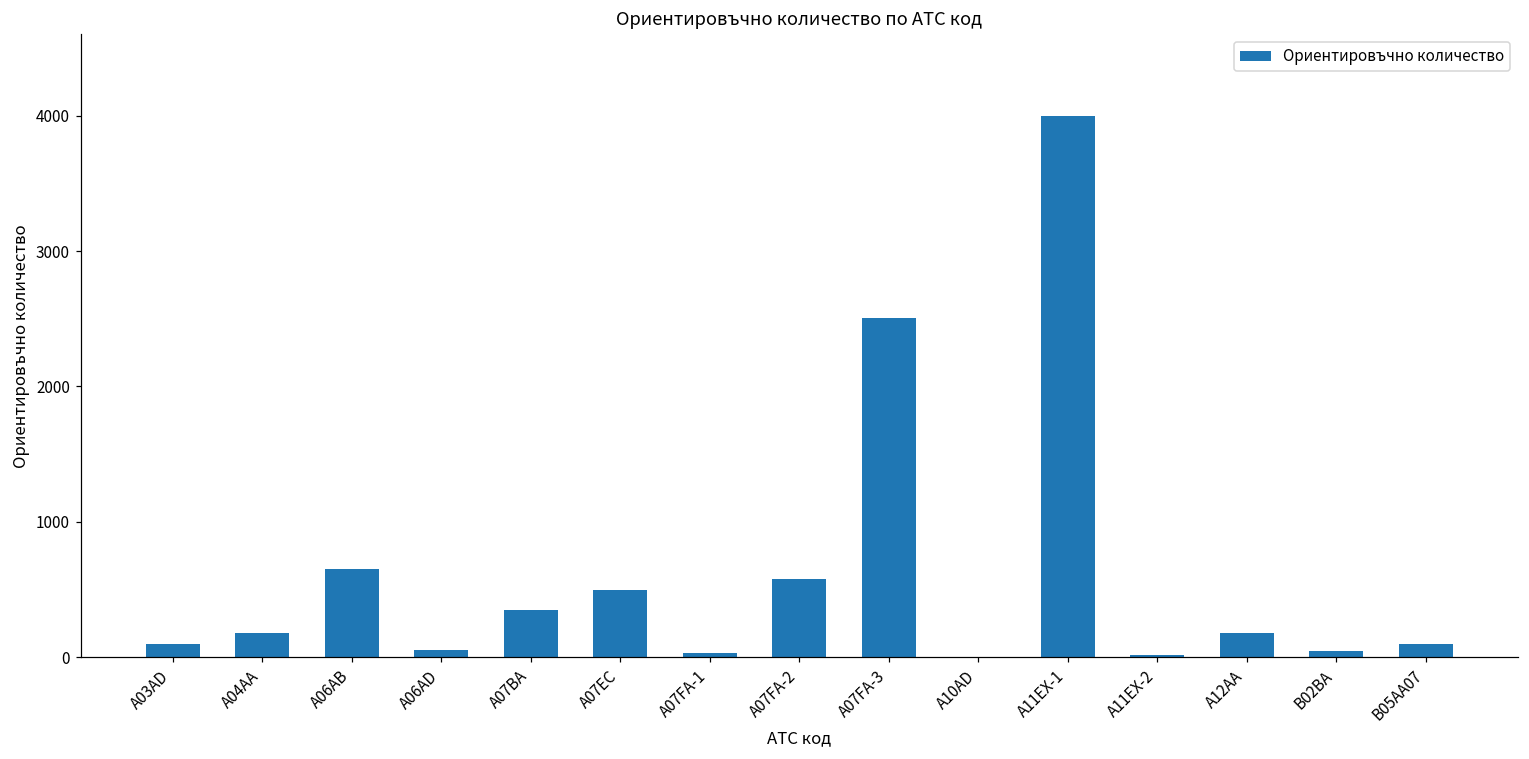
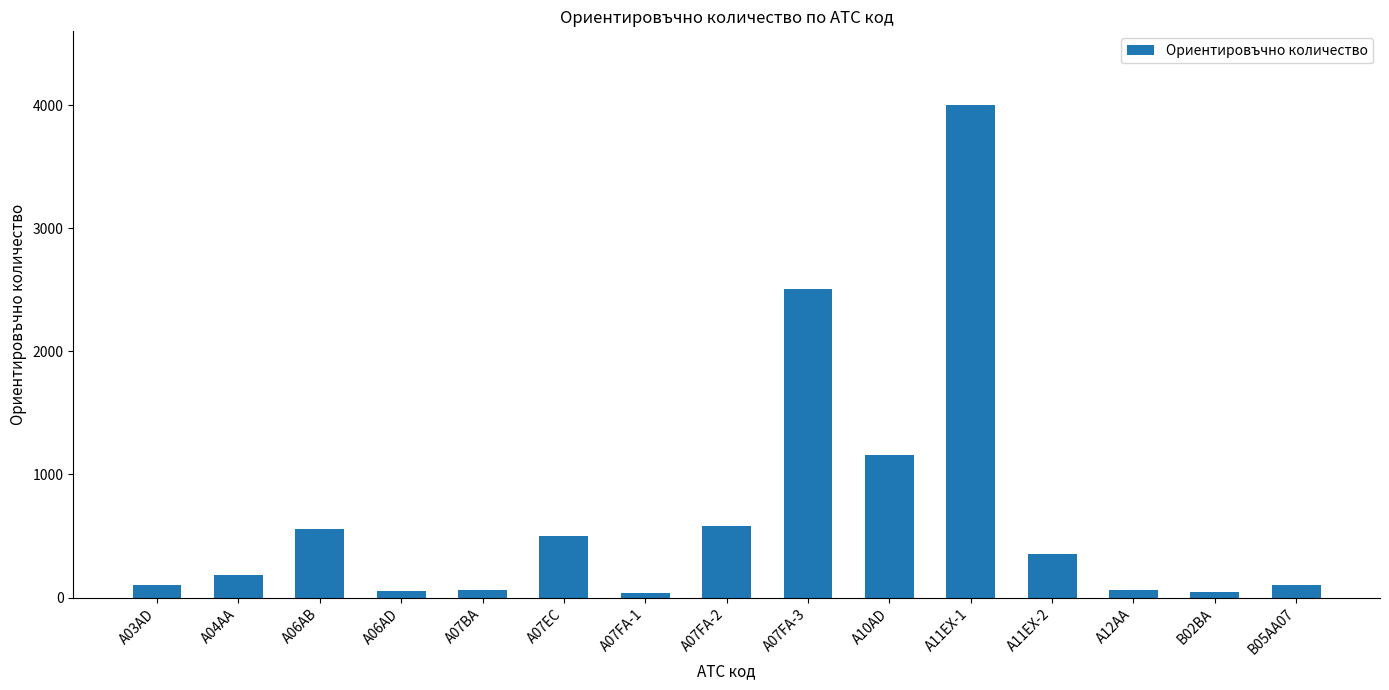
  {
    "A03AD": 100,
    "A04AA": 180,
-   "A06AB": 650,
+   "A06AB": 550,
    "A06AD": 50,
-   "A07BA": 350,
+   "A07BA": 60,
    "A07EC": 500,
    "A07FA-1": 40,
    "A07FA-2": 580,
    "A07FA-3": 2510,
-   "A10AD": 10,
+   "A10AD": 1160,
    "A11EX-1": 4000,
-   "A11EX-2": 20,
-   "A12AA": 180,
+   "A11EX-2": 360,
+   "A12AA": 60,
    "B02BA": 40,
    "B05AA07": 100
  }
